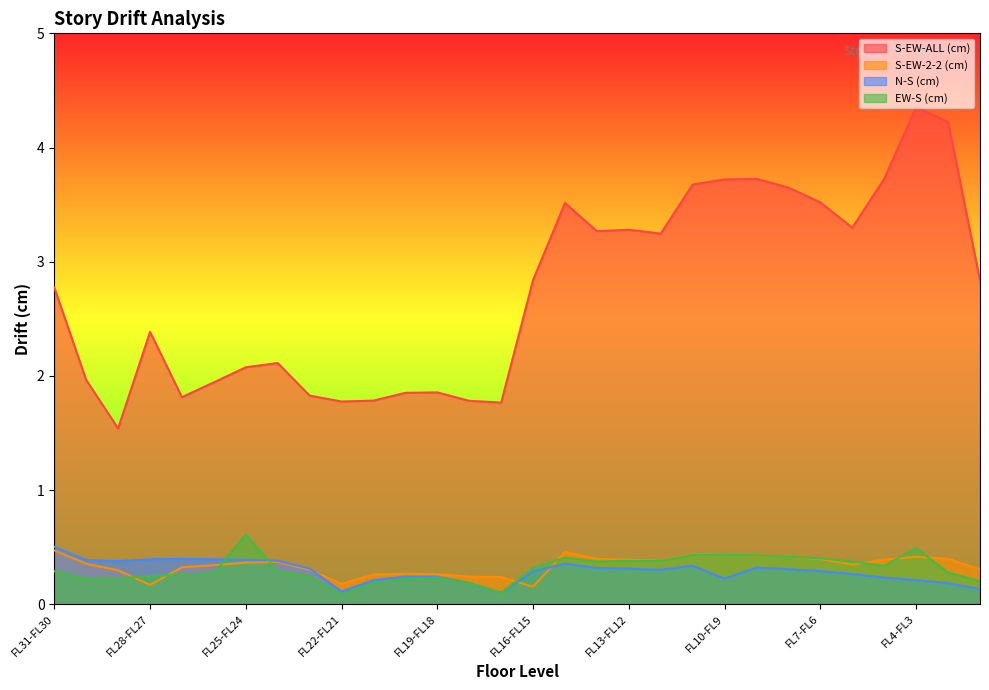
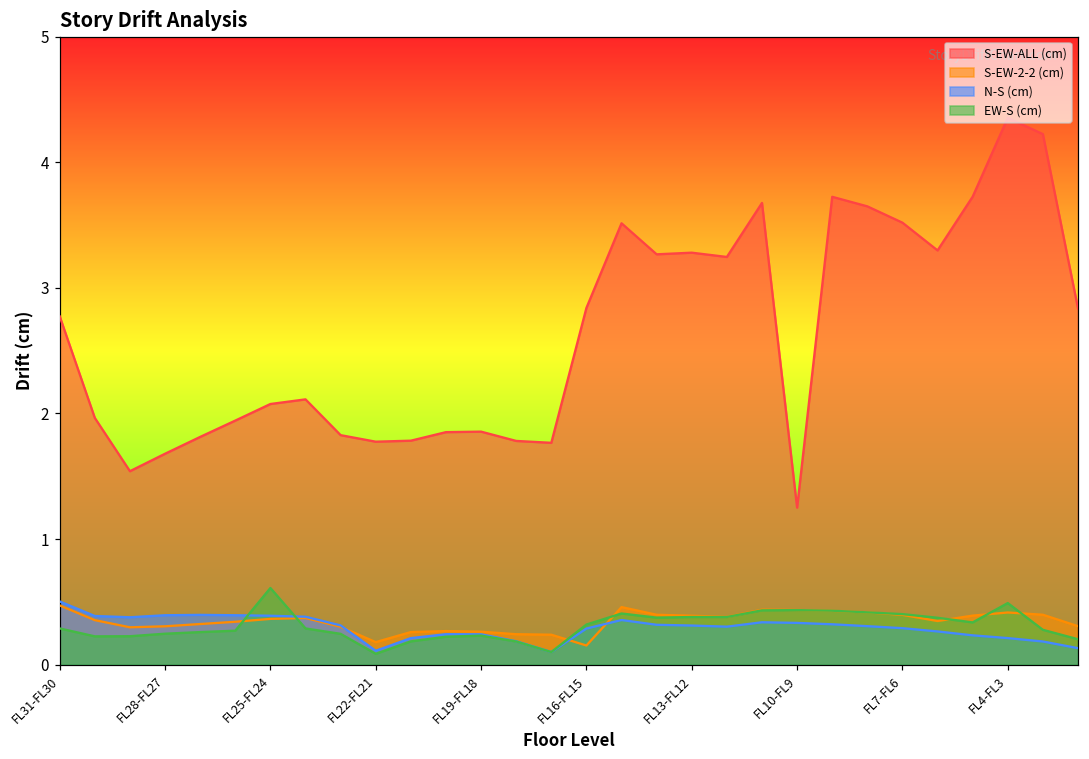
  {
    "S-EW-ALL (cm)": {
      "FL31-FL30": 2.77,
-     "FL28-FL27": 2.39,
+     "FL28-FL27": 1.68,
      "FL25-FL24": 2.08,
      "FL22-FL21": 1.78,
      "FL19-FL18": 1.86,
      "FL16-FL15": 2.84,
      "FL13-FL12": 3.28,
-     "FL10-FL9": 3.72,
+     "FL10-FL9": 1.25,
      "FL7-FL6": 3.52
    },
    "S-EW-2-2 (cm)": {
      "FL31-FL30": 0.47,
-     "FL28-FL27": 0.17,
+     "FL28-FL27": 0.31,
      "FL25-FL24": 0.36,
      "FL22-FL21": 0.18,
      "FL16-FL15": 0.15,
      "FL4-FL3": 0.42
    },
    "N-S (cm)": {
      "FL31-FL30": 0.50,
      "FL28-FL27": 0.39,
      "FL25-FL24": 0.39,
      "FL22-FL21": 0.11,
      "FL16-FL15": 0.29,
      "FL13-FL12": 0.31,
-     "FL10-FL9": 0.22,
+     "FL10-FL9": 0.33,
      "FL7-FL6": 0.29,
      "FL4-FL3": 0.21
    },
    "EW-S (cm)": {
      "FL31-FL30": 0.29,
      "FL28-FL27": 0.25,
      "FL25-FL24": 0.61,
      "FL22-FL21": 0.09,
      "FL16-FL15": 0.32,
      "FL4-FL3": 0.49
    }
  }
